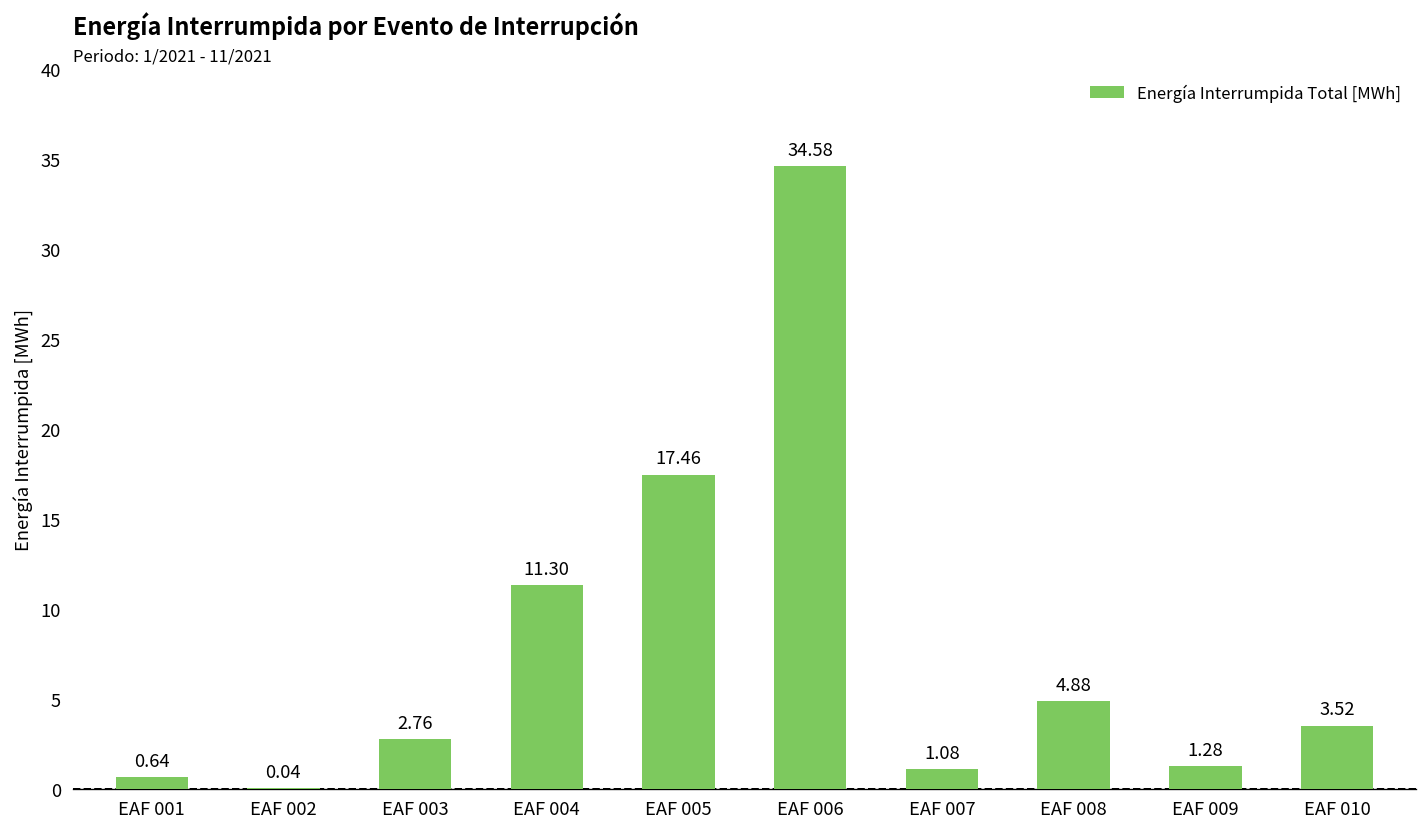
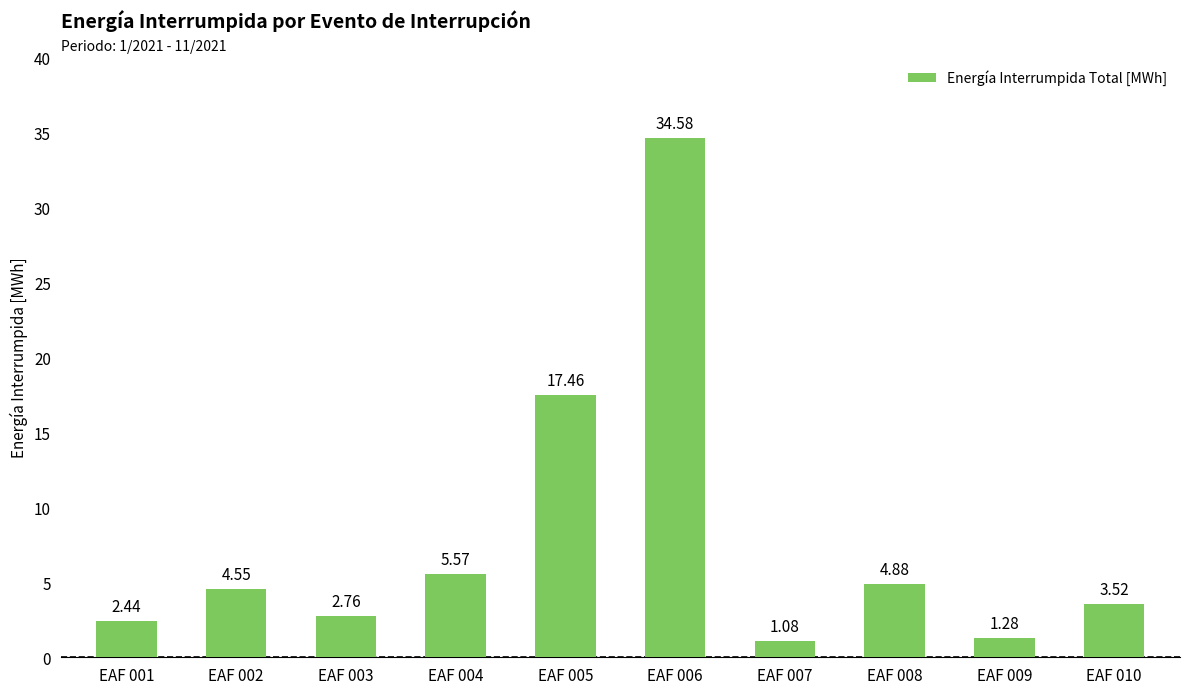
  {
-   "EAF 001": 0.64,
-   "EAF 002": 0.04,
+   "EAF 001": 2.44,
+   "EAF 002": 4.55,
    "EAF 003": 2.76,
-   "EAF 004": 11.30,
+   "EAF 004": 5.57,
    "EAF 005": 17.46,
    "EAF 006": 34.58,
    "EAF 007": 1.08,
    "EAF 008": 4.88,
    "EAF 009": 1.28,
    "EAF 010": 3.52
  }
